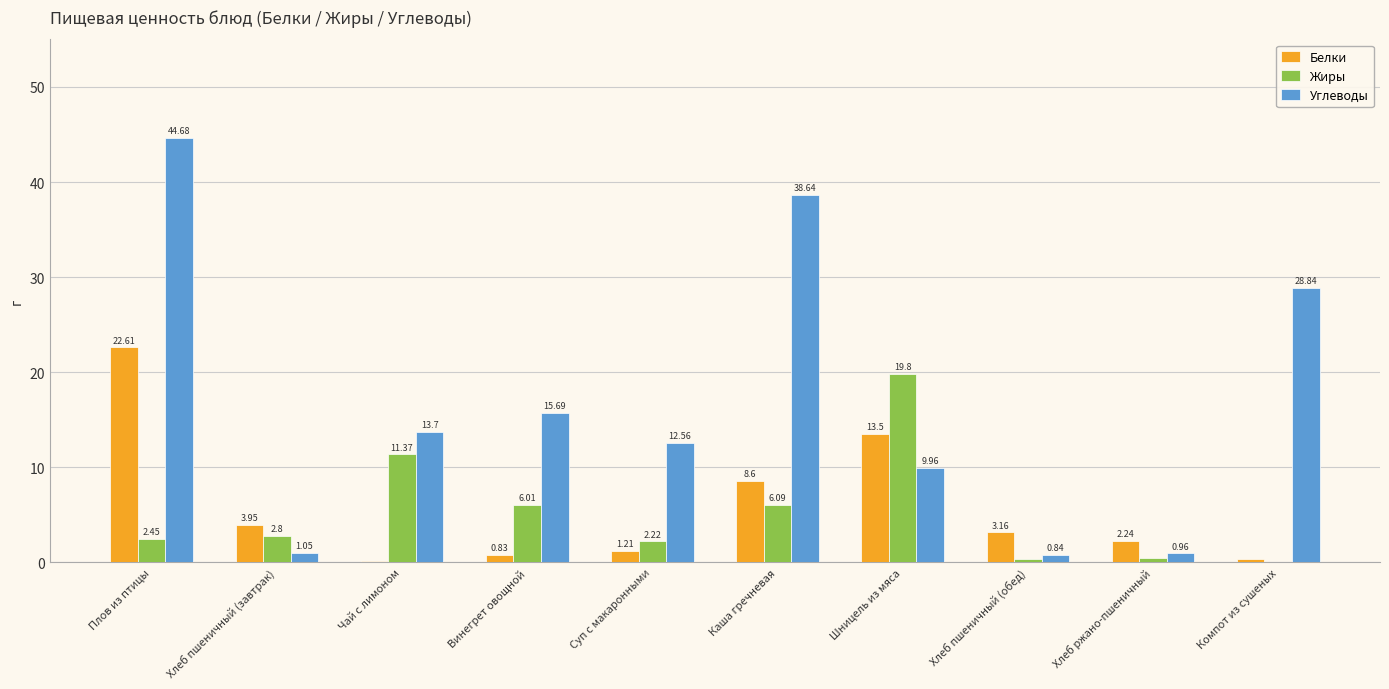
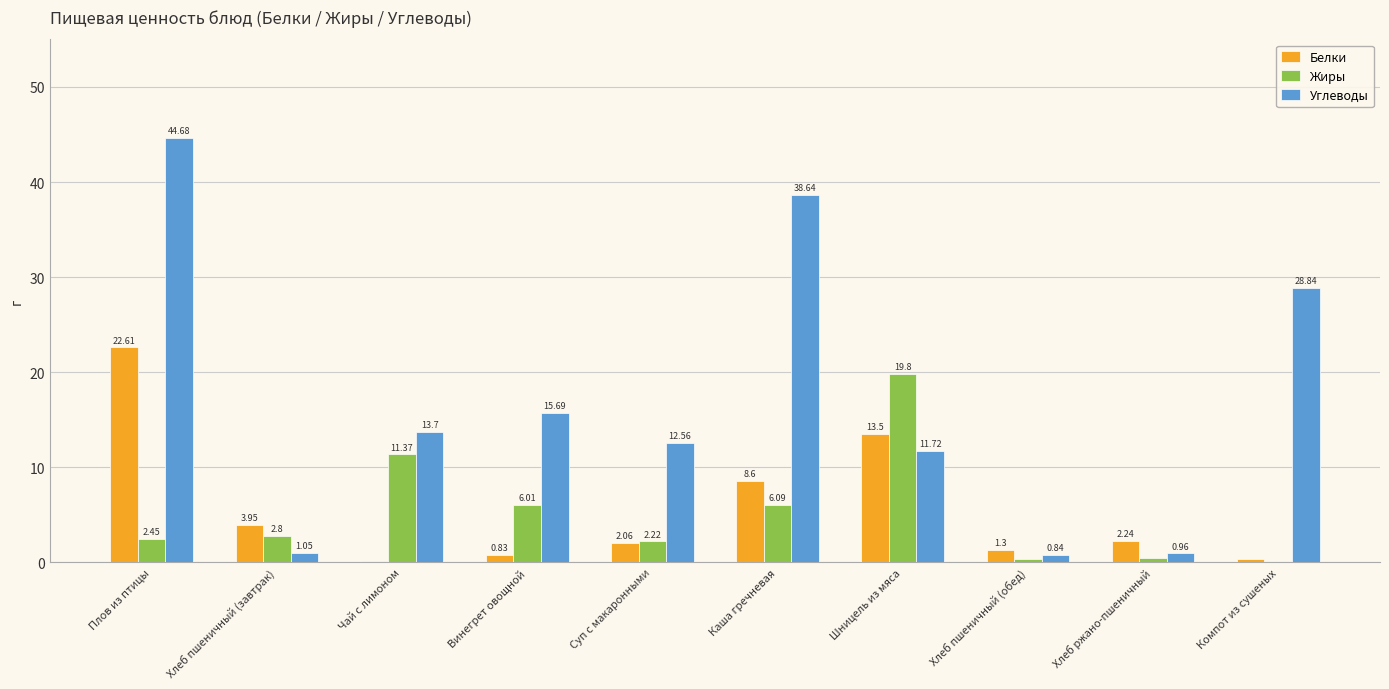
  {
    "Белки": {
      "Плов из птицы": 22.61,
      "Хлеб пшеничный (завтрак)": 3.95,
      "Винегрет овощной": 0.83,
-     "Суп с макаронными": 1.21,
+     "Суп с макаронными": 2.06,
      "Каша гречневая": 8.6,
      "Шницель из мяса": 13.5,
-     "Хлеб пшеничный (обед)": 3.16,
+     "Хлеб пшеничный (обед)": 1.3,
      "Хлеб ржано-пшеничный": 2.24
    },
    "Жиры": {
      "Плов из птицы": 2.45,
      "Хлеб пшеничный (завтрак)": 2.8,
      "Чай с лимоном": 11.37,
      "Винегрет овощной": 6.01,
      "Суп с макаронными": 2.22,
      "Каша гречневая": 6.09,
      "Шницель из мяса": 19.8
    },
    "Углеводы": {
      "Плов из птицы": 44.68,
      "Хлеб пшеничный (завтрак)": 1.05,
      "Чай с лимоном": 13.7,
      "Винегрет овощной": 15.69,
      "Суп с макаронными": 12.56,
      "Каша гречневая": 38.64,
-     "Шницель из мяса": 9.96,
+     "Шницель из мяса": 11.72,
      "Хлеб пшеничный (обед)": 0.84,
      "Хлеб ржано-пшеничный": 0.96,
      "Компот из сушеных": 28.84
    }
  }
